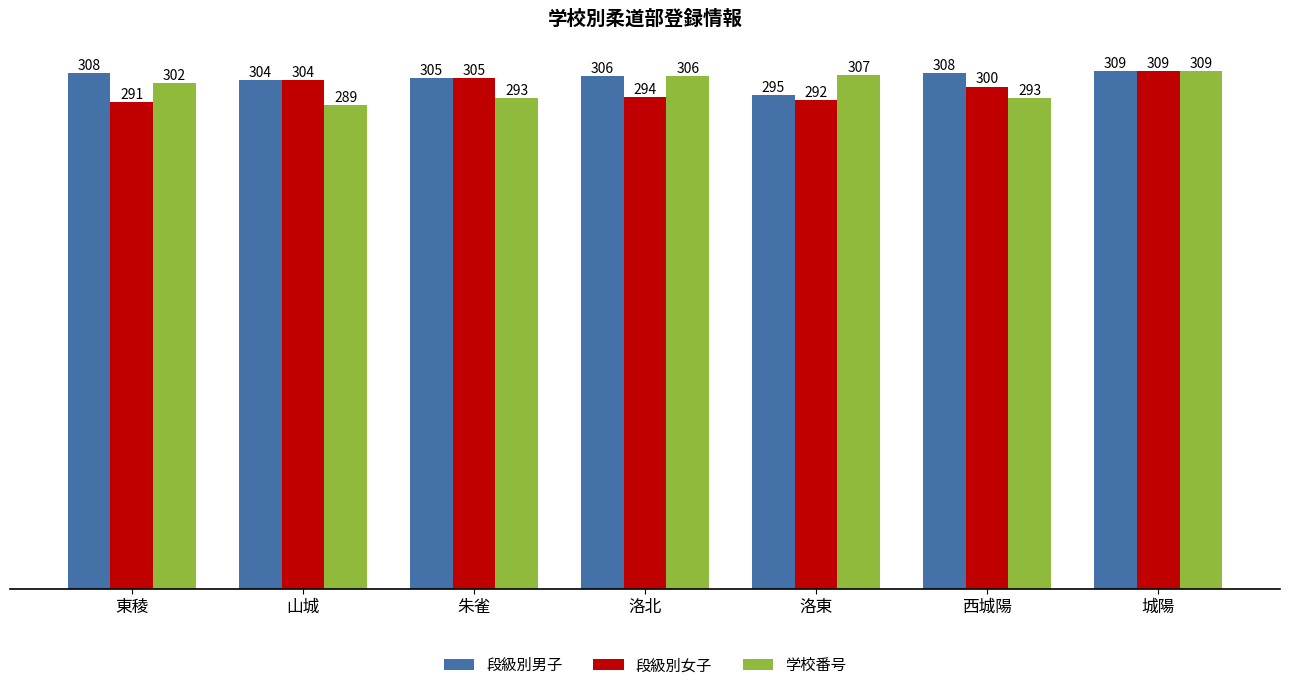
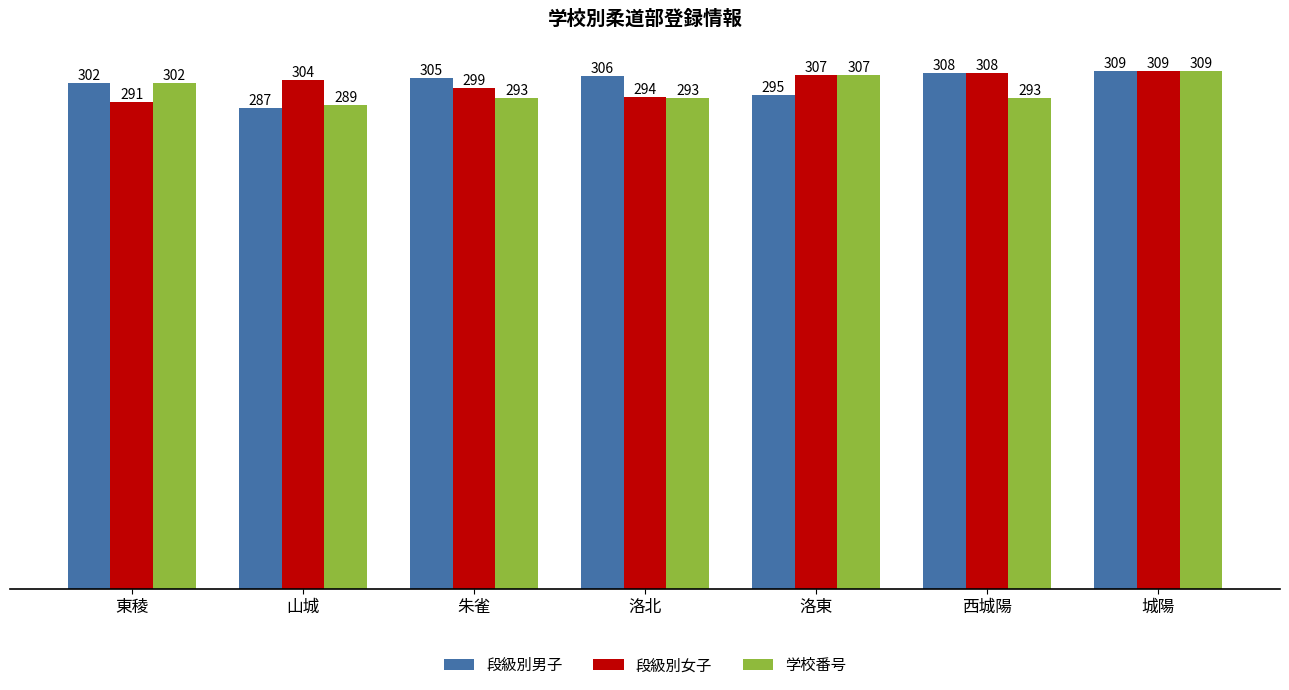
  {
    "段級別男子": {
-     "東稜": 308,
-     "山城": 304,
+     "東稜": 302,
+     "山城": 287,
      "朱雀": 305,
      "洛北": 306,
      "洛東": 295,
      "西城陽": 308,
      "城陽": 309
    },
    "段級別女子": {
      "東稜": 291,
      "山城": 304,
-     "朱雀": 305,
+     "朱雀": 299,
      "洛北": 294,
-     "洛東": 292,
-     "西城陽": 300,
+     "洛東": 307,
+     "西城陽": 308,
      "城陽": 309
    },
    "学校番号": {
      "東稜": 302,
      "山城": 289,
      "朱雀": 293,
-     "洛北": 306,
+     "洛北": 293,
      "洛東": 307,
      "西城陽": 293,
      "城陽": 309
    }
  }
